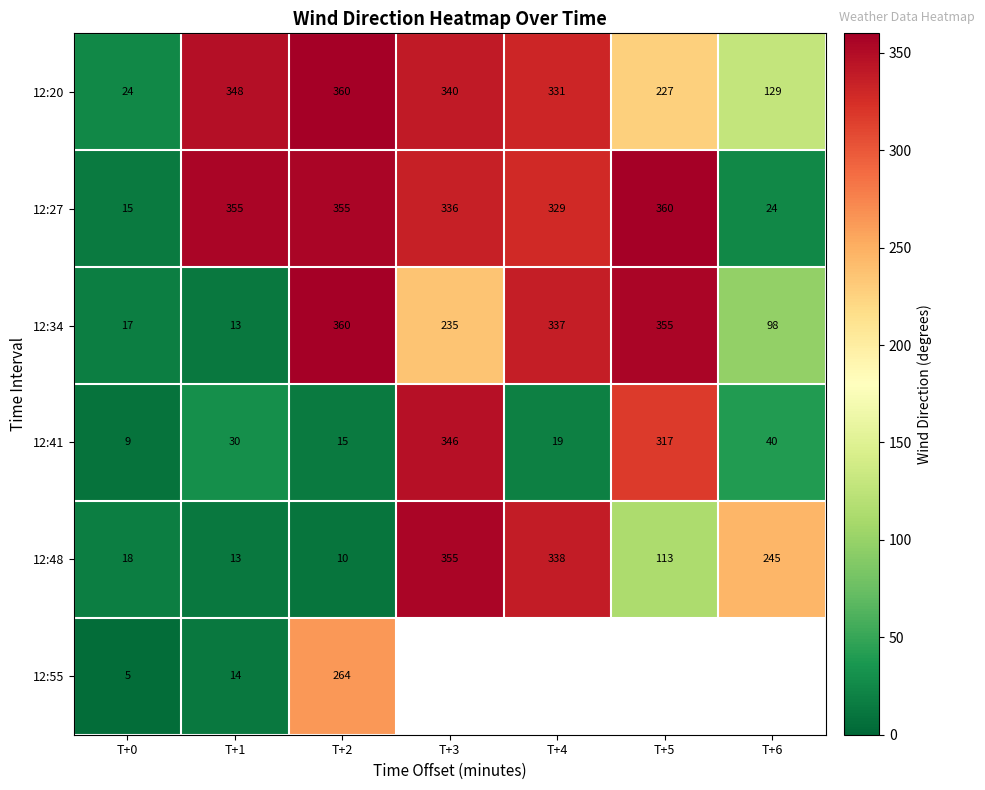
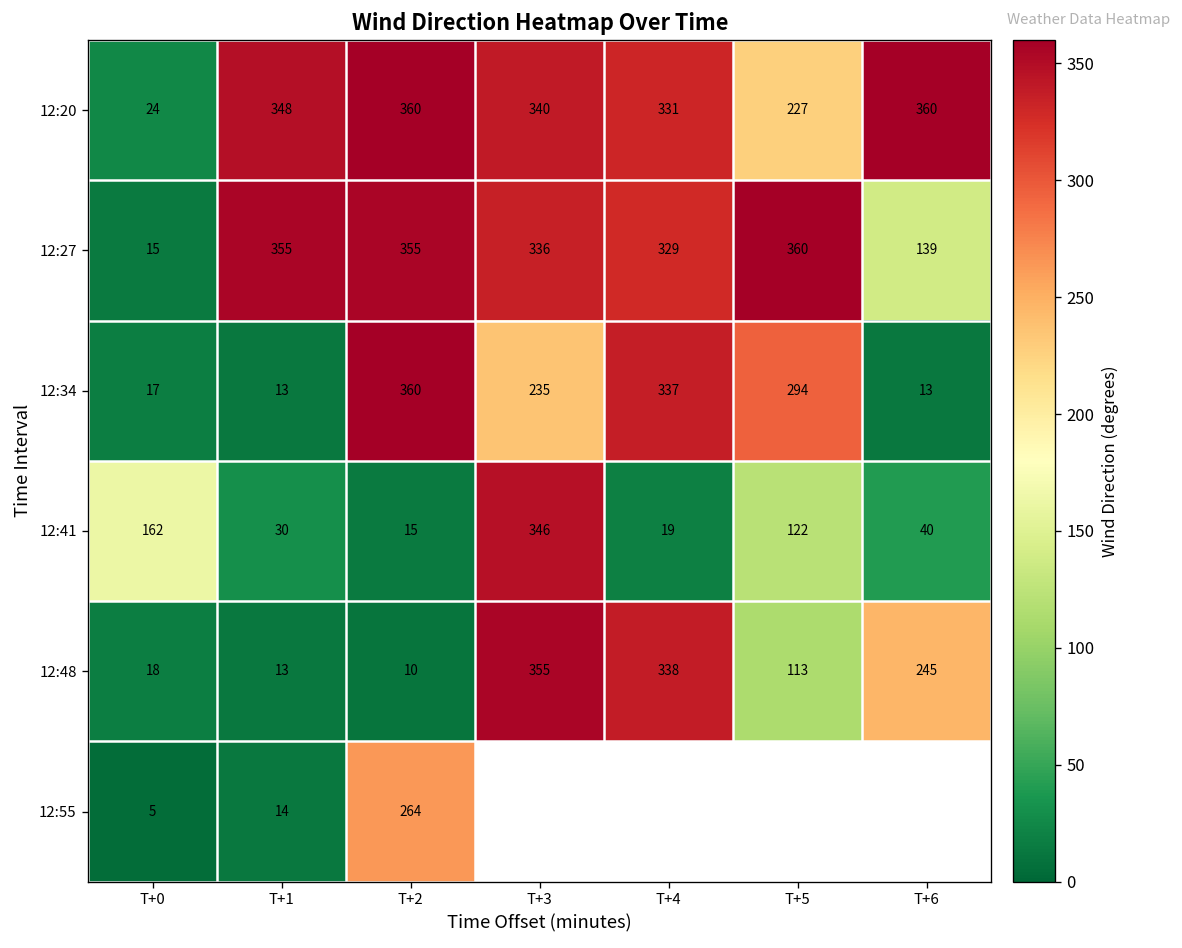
  {
    "12:20": {
      "T+0": 24,
      "T+1": 348,
      "T+2": 360,
      "T+3": 340,
      "T+4": 331,
      "T+5": 227,
-     "T+6": 129
+     "T+6": 360
    },
    "12:27": {
      "T+0": 15,
      "T+1": 355,
      "T+2": 355,
      "T+3": 336,
      "T+4": 329,
      "T+5": 360,
-     "T+6": 24
+     "T+6": 139
    },
    "12:34": {
      "T+0": 17,
      "T+1": 13,
      "T+2": 360,
      "T+3": 235,
      "T+4": 337,
-     "T+5": 355,
-     "T+6": 98
+     "T+5": 294,
+     "T+6": 13
    },
    "12:41": {
-     "T+0": 9,
+     "T+0": 162,
      "T+1": 30,
      "T+2": 15,
      "T+3": 346,
      "T+4": 19,
-     "T+5": 317,
+     "T+5": 122,
      "T+6": 40
    },
    "12:48": {
      "T+0": 18,
      "T+1": 13,
      "T+2": 10,
      "T+3": 355,
      "T+4": 338,
      "T+5": 113,
      "T+6": 245
    },
    "12:55": {
      "T+0": 5,
      "T+1": 14,
      "T+2": 264
    }
  }
